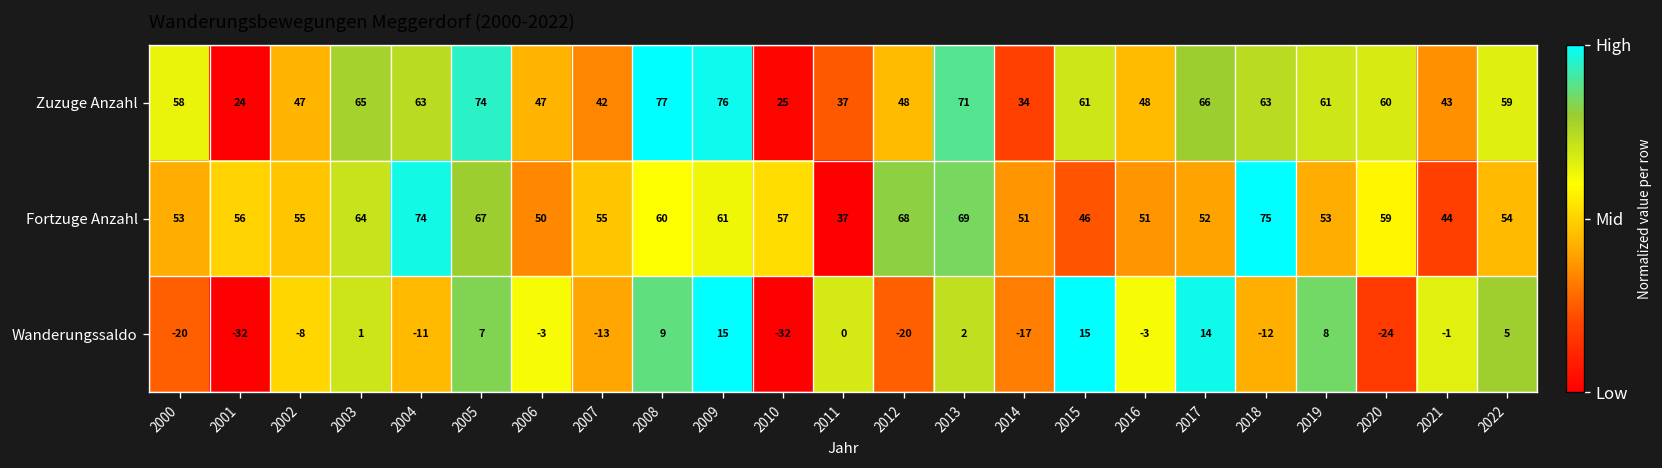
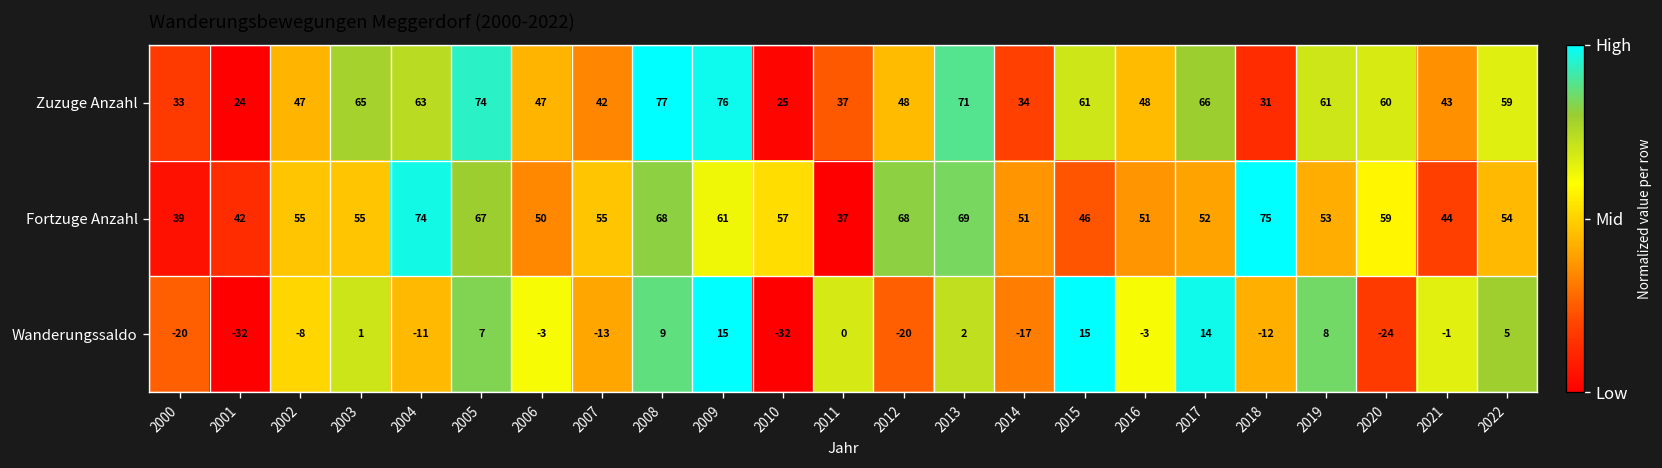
  {
    "Zuzuge Anzahl": {
-     "2000": 58,
+     "2000": 33,
      "2001": 24,
      "2002": 47,
      "2003": 65,
      "2004": 63,
      "2005": 74,
      "2006": 47,
      "2007": 42,
      "2008": 77,
      "2009": 76,
      "2010": 25,
      "2011": 37,
      "2012": 48,
      "2013": 71,
      "2014": 34,
      "2015": 61,
      "2016": 48,
      "2017": 66,
-     "2018": 63,
+     "2018": 31,
      "2019": 61,
      "2020": 60,
      "2021": 43,
      "2022": 59
    },
    "Fortzuge Anzahl": {
-     "2000": 53,
-     "2001": 56,
+     "2000": 39,
+     "2001": 42,
      "2002": 55,
-     "2003": 64,
+     "2003": 55,
      "2004": 74,
      "2005": 67,
      "2006": 50,
      "2007": 55,
-     "2008": 60,
+     "2008": 68,
      "2009": 61,
      "2010": 57,
      "2011": 37,
      "2012": 68,
      "2013": 69,
      "2014": 51,
      "2015": 46,
      "2016": 51,
      "2017": 52,
      "2018": 75,
      "2019": 53,
      "2020": 59,
      "2021": 44,
      "2022": 54
    },
    "Wanderungssaldo": {
      "2000": -20,
      "2001": -32,
      "2002": -8,
      "2003": 1,
      "2004": -11,
      "2005": 7,
      "2006": -3,
      "2007": -13,
      "2008": 9,
      "2009": 15,
      "2010": -32,
      "2011": 0,
      "2012": -20,
      "2013": 2,
      "2014": -17,
      "2015": 15,
      "2016": -3,
      "2017": 14,
      "2018": -12,
      "2019": 8,
      "2020": -24,
      "2021": -1,
      "2022": 5
    }
  }
